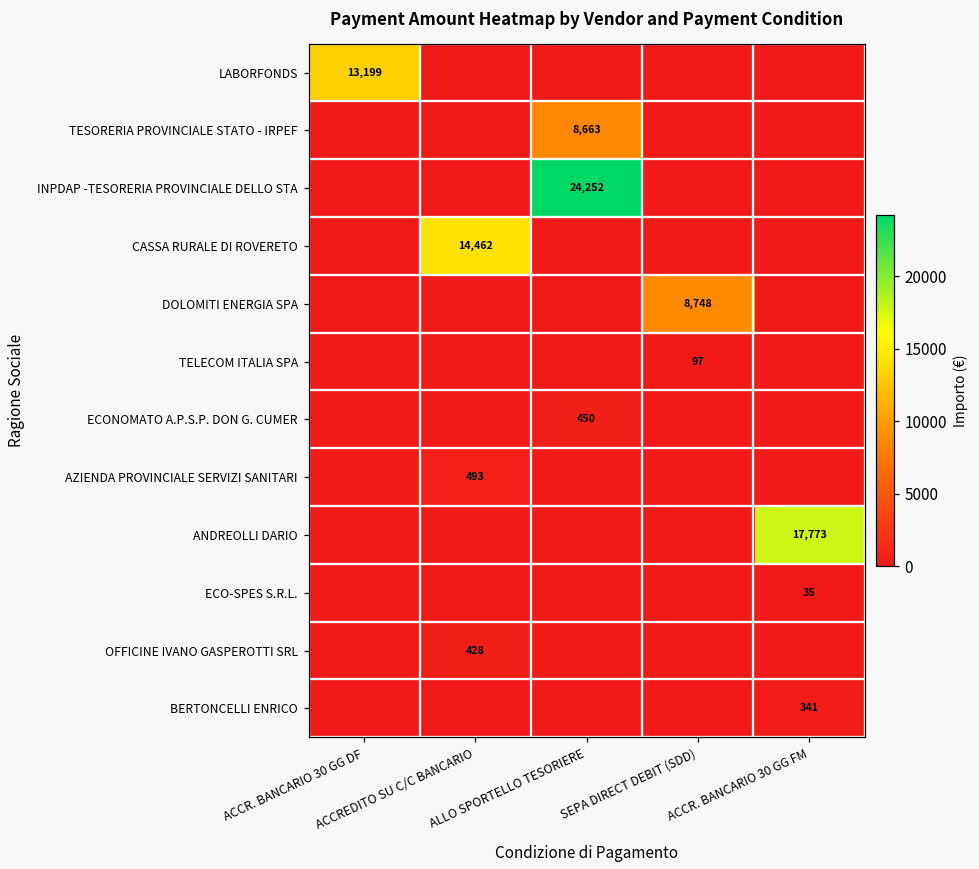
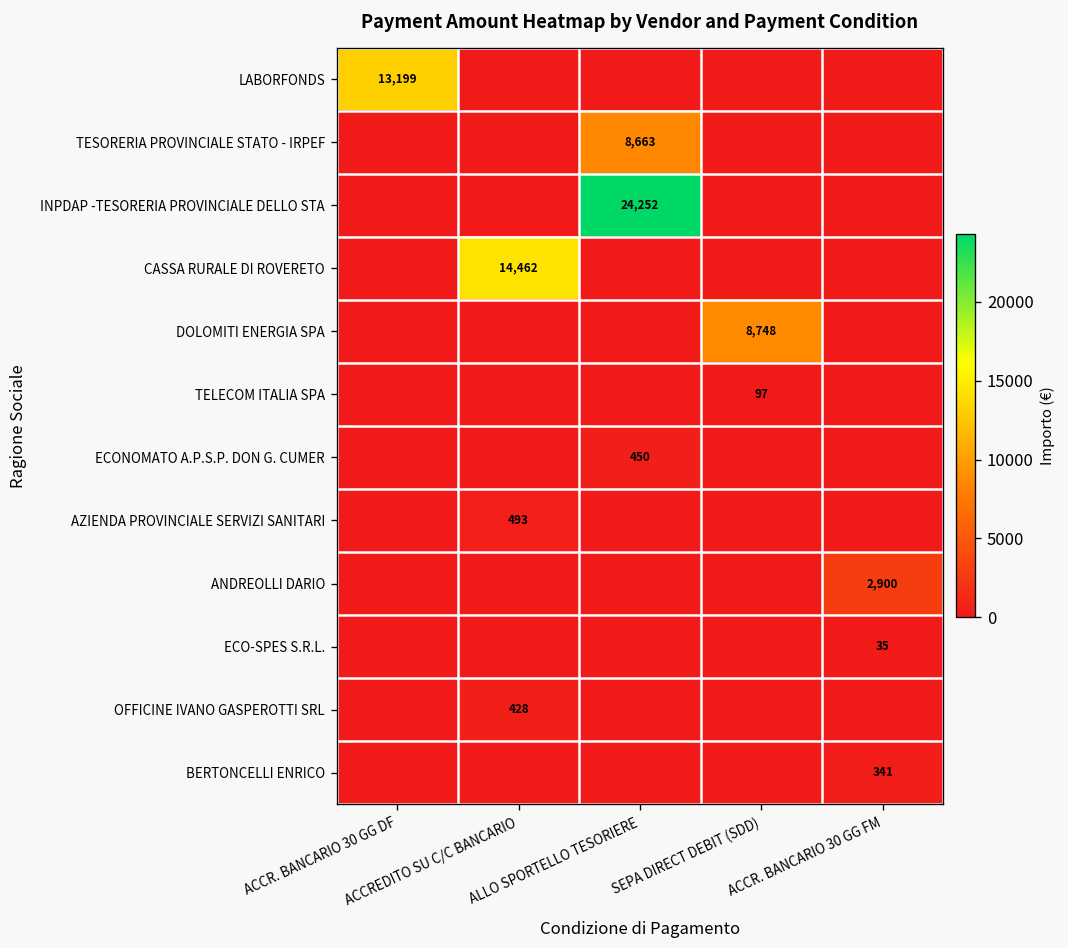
  {
    "ANDREOLLI DARIO": {
-     "ACCR. BANCARIO 30 GG FM": "17,773"
+     "ACCR. BANCARIO 30 GG FM": "2,900"
    }
  }
